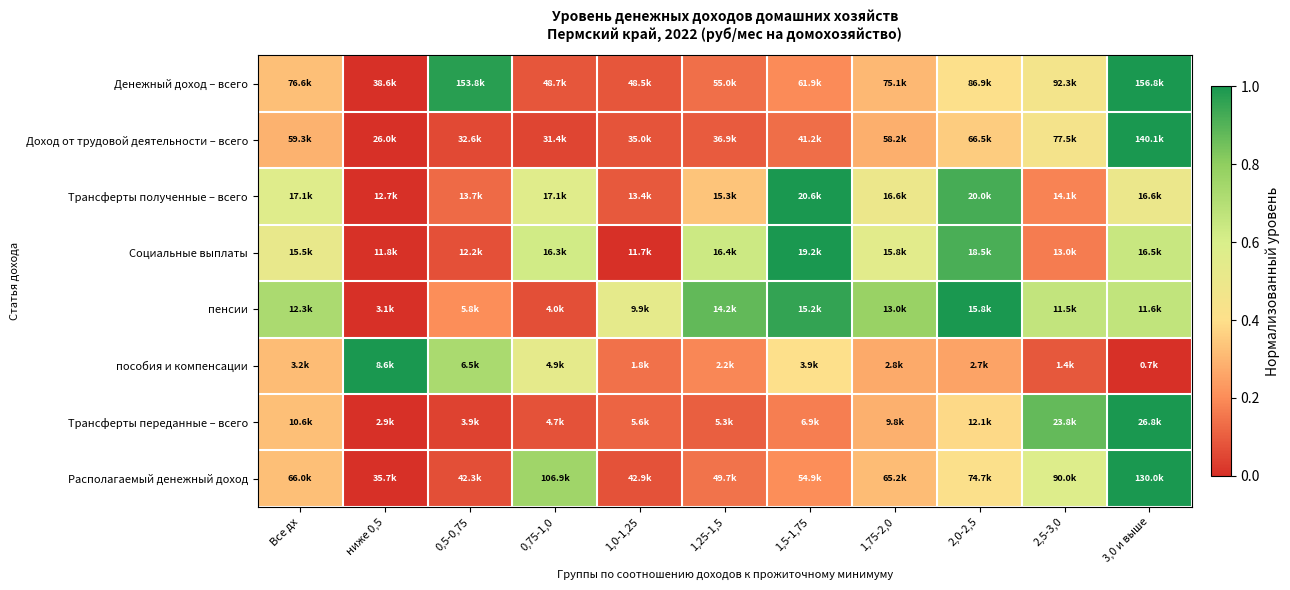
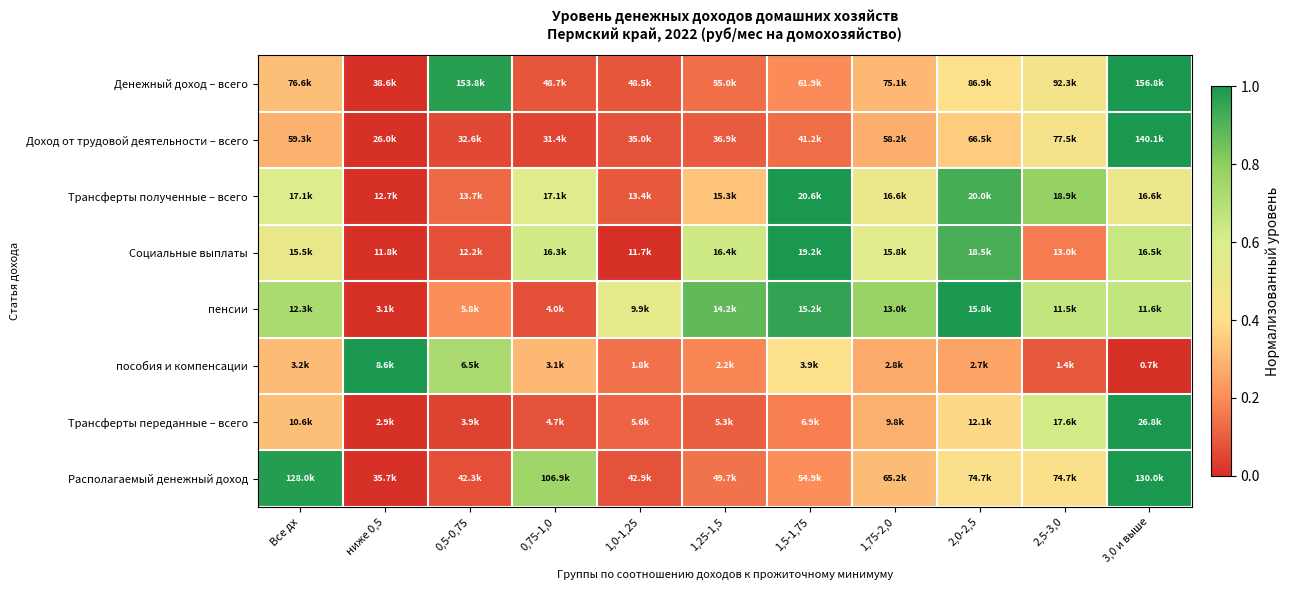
  {
    "Денежный доход – всего": {
      "Все дх": "76.6k",
      "ниже 0,5": "38.6k",
      "0,5-0,75": "153.8k",
      "0,75-1,0": "48.7k",
      "1,0-1,25": "48.5k",
      "1,25-1,5": "55.0k",
      "1,5-1,75": "61.9k",
      "1,75-2,0": "75.1k",
      "2,0-2,5": "86.9k",
      "2,5-3,0": "92.3k",
      "3,0 и выше": "156.8k"
    },
    "Доход от трудовой деятельности – всего": {
      "Все дх": "59.3k",
      "ниже 0,5": "26.0k",
      "0,5-0,75": "32.6k",
      "0,75-1,0": "31.4k",
      "1,0-1,25": "35.0k",
      "1,25-1,5": "36.9k",
      "1,5-1,75": "41.2k",
      "1,75-2,0": "58.2k",
      "2,0-2,5": "66.5k",
      "2,5-3,0": "77.5k",
      "3,0 и выше": "140.1k"
    },
    "Трансферты полученные – всего": {
      "Все дх": "17.1k",
      "ниже 0,5": "12.7k",
      "0,5-0,75": "13.7k",
      "0,75-1,0": "17.1k",
      "1,0-1,25": "13.4k",
      "1,25-1,5": "15.3k",
      "1,5-1,75": "20.6k",
      "1,75-2,0": "16.6k",
      "2,0-2,5": "20.0k",
-     "2,5-3,0": "14.1k",
+     "2,5-3,0": "18.9k",
      "3,0 и выше": "16.6k"
    },
    "Социальные выплаты": {
      "Все дх": "15.5k",
      "ниже 0,5": "11.8k",
      "0,5-0,75": "12.2k",
      "0,75-1,0": "16.3k",
      "1,0-1,25": "11.7k",
      "1,25-1,5": "16.4k",
      "1,5-1,75": "19.2k",
      "1,75-2,0": "15.8k",
      "2,0-2,5": "18.5k",
      "2,5-3,0": "13.0k",
      "3,0 и выше": "16.5k"
    },
    "пенсии": {
      "Все дх": "12.3k",
      "ниже 0,5": "3.1k",
      "0,5-0,75": "5.8k",
      "0,75-1,0": "4.0k",
      "1,0-1,25": "9.9k",
      "1,25-1,5": "14.2k",
      "1,5-1,75": "15.2k",
      "1,75-2,0": "13.0k",
      "2,0-2,5": "15.8k",
      "2,5-3,0": "11.5k",
      "3,0 и выше": "11.6k"
    },
    "пособия и компенсации": {
      "Все дх": "3.2k",
      "ниже 0,5": "8.6k",
      "0,5-0,75": "6.5k",
-     "0,75-1,0": "4.9k",
+     "0,75-1,0": "3.1k",
      "1,0-1,25": "1.8k",
      "1,25-1,5": "2.2k",
      "1,5-1,75": "3.9k",
      "1,75-2,0": "2.8k",
      "2,0-2,5": "2.7k",
      "2,5-3,0": "1.4k",
      "3,0 и выше": "0.7k"
    },
    "Трансферты переданные – всего": {
      "Все дх": "10.6k",
      "ниже 0,5": "2.9k",
      "0,5-0,75": "3.9k",
      "0,75-1,0": "4.7k",
      "1,0-1,25": "5.6k",
      "1,25-1,5": "5.3k",
      "1,5-1,75": "6.9k",
      "1,75-2,0": "9.8k",
      "2,0-2,5": "12.1k",
-     "2,5-3,0": "23.8k",
+     "2,5-3,0": "17.6k",
      "3,0 и выше": "26.8k"
    },
    "Располагаемый денежный доход": {
-     "Все дх": "66.0k",
+     "Все дх": "128.0k",
      "ниже 0,5": "35.7k",
      "0,5-0,75": "42.3k",
      "0,75-1,0": "106.9k",
      "1,0-1,25": "42.9k",
      "1,25-1,5": "49.7k",
      "1,5-1,75": "54.9k",
      "1,75-2,0": "65.2k",
      "2,0-2,5": "74.7k",
-     "2,5-3,0": "90.0k",
+     "2,5-3,0": "74.7k",
      "3,0 и выше": "130.0k"
    }
  }
